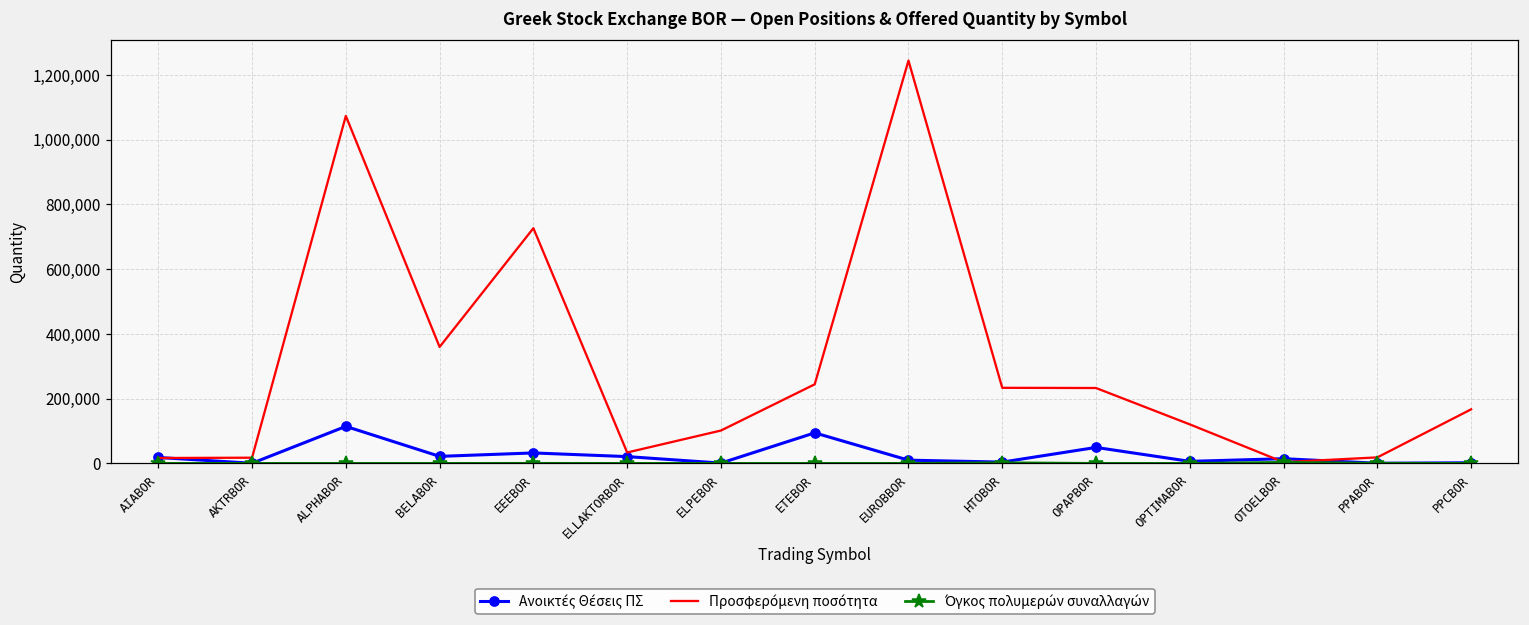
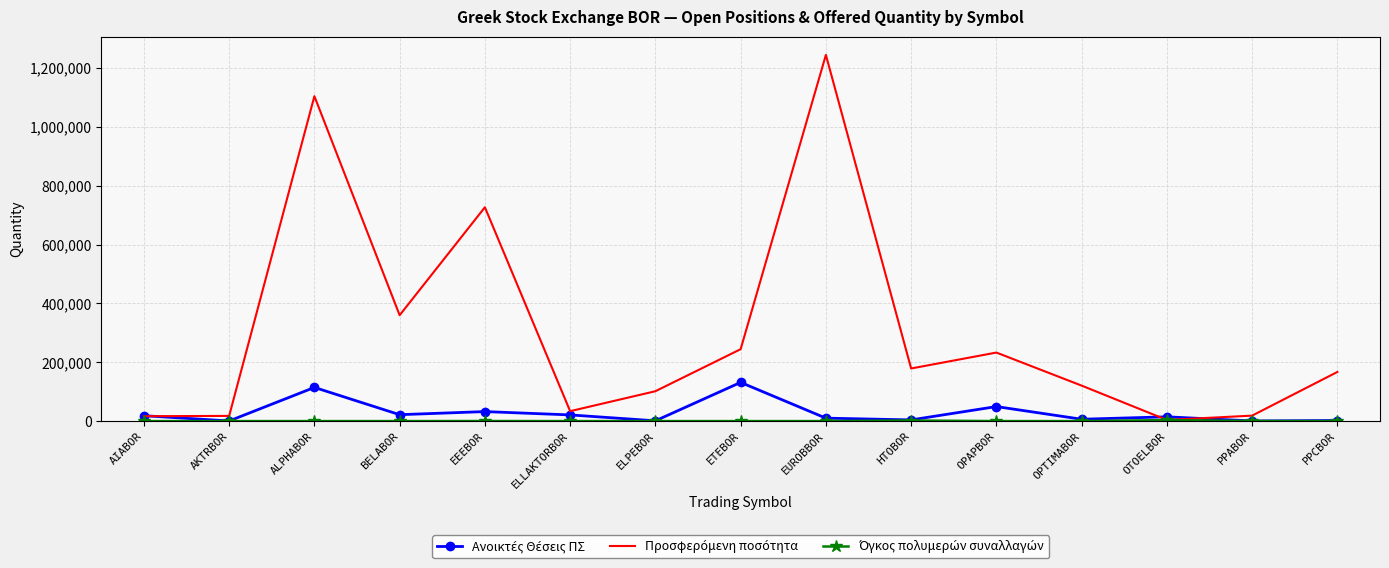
  {
    "Ανοικτές Θέσεις ΠΣ": {
      "ALPHABOR": "110,000",
      "BELABOR": "20,000",
      "EEEBOR": "30,000",
      "ELLAKTORBOR": "20,000",
-     "ETEBOR": "90,000",
+     "ETEBOR": "130,000",
      "EUROBBOR": "10,000",
      "OPAPBOR": "50,000",
      "OTOELBOR": "10,000"
    },
    "Προσφερόμενη ποσότητα": {
      "AKTRBOR": "20,000",
-     "ALPHABOR": "1,070,000",
+     "ALPHABOR": "1,100,000",
      "BELABOR": "360,000",
      "EEEBOR": "730,000",
      "ELLAKTORBOR": "30,000",
      "ELPEBOR": "100,000",
      "ETEBOR": "240,000",
      "EUROBBOR": "1,240,000",
-     "HTOBOR": "230,000",
+     "HTOBOR": "180,000",
      "OPAPBOR": "230,000",
      "OPTIMABOR": "120,000",
      "PPABOR": "20,000",
      "PPCBOR": "170,000"
    },
    "Όγκος πολυμερών συναλλαγών": {
      "AIABOR": "0",
      "ALPHABOR": "0",
      "BELABOR": "0",
      "EEEBOR": "0",
      "ELLAKTORBOR": "0",
      "ETEBOR": "0",
      "EUROBBOR": "0",
      "OPAPBOR": "0"
    }
  }
